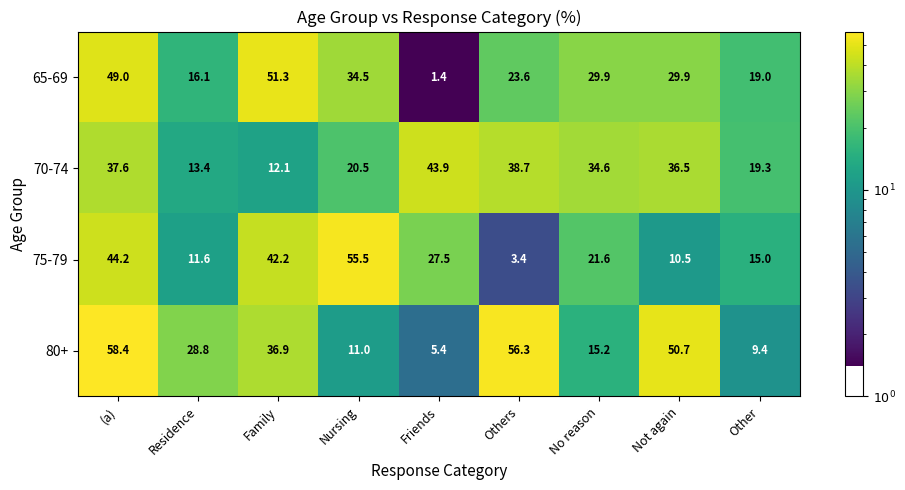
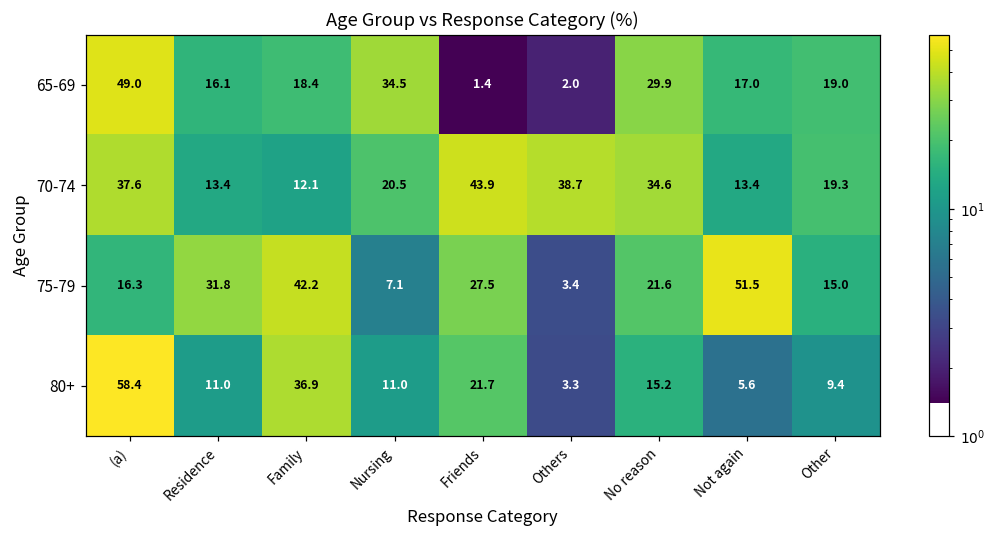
  {
    "65-69": {
      "(a)": 49.0,
      "Residence": 16.1,
-     "Family": 51.3,
+     "Family": 18.4,
      "Nursing": 34.5,
      "Friends": 1.4,
-     "Others": 23.6,
+     "Others": 2.0,
      "No reason": 29.9,
-     "Not again": 29.9,
+     "Not again": 17.0,
      "Other": 19.0
    },
    "70-74": {
      "(a)": 37.6,
      "Residence": 13.4,
      "Family": 12.1,
      "Nursing": 20.5,
      "Friends": 43.9,
      "Others": 38.7,
      "No reason": 34.6,
-     "Not again": 36.5,
+     "Not again": 13.4,
      "Other": 19.3
    },
    "75-79": {
-     "(a)": 44.2,
-     "Residence": 11.6,
+     "(a)": 16.3,
+     "Residence": 31.8,
      "Family": 42.2,
-     "Nursing": 55.5,
+     "Nursing": 7.1,
      "Friends": 27.5,
      "Others": 3.4,
      "No reason": 21.6,
-     "Not again": 10.5,
+     "Not again": 51.5,
      "Other": 15.0
    },
    "80+": {
      "(a)": 58.4,
-     "Residence": 28.8,
+     "Residence": 11.0,
      "Family": 36.9,
      "Nursing": 11.0,
-     "Friends": 5.4,
-     "Others": 56.3,
+     "Friends": 21.7,
+     "Others": 3.3,
      "No reason": 15.2,
-     "Not again": 50.7,
+     "Not again": 5.6,
      "Other": 9.4
    }
  }
